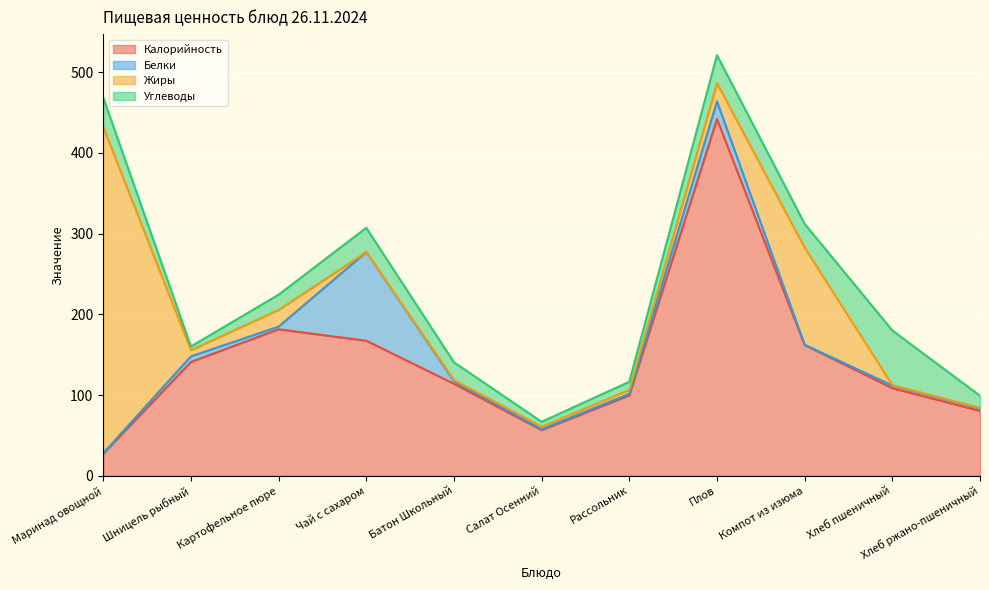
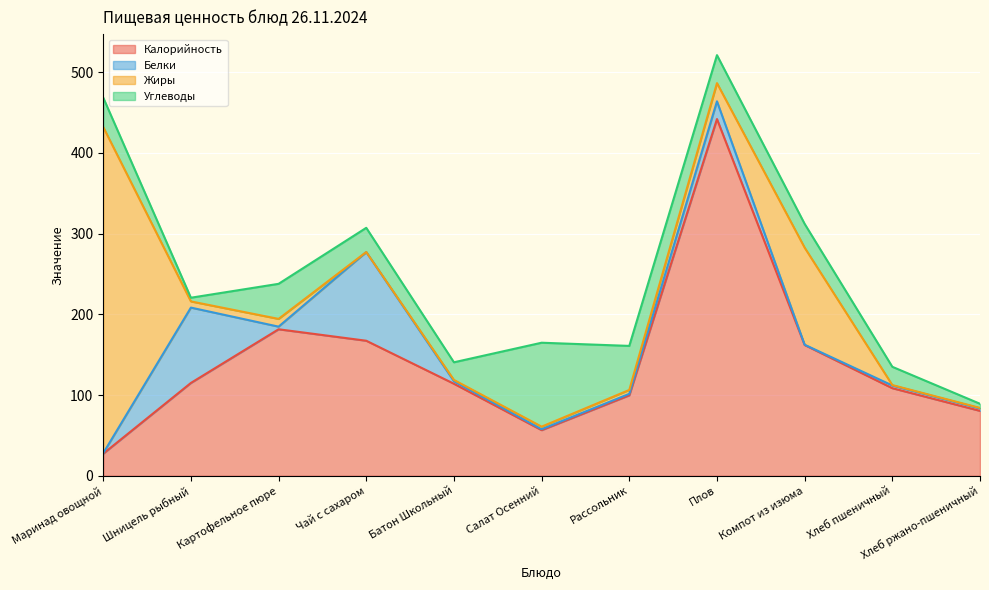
  {
    "Калорийность": {
-     "Шницель рыбный": 140,
+     "Шницель рыбный": 120,
      "Картофельное пюре": 180,
      "Чай с сахаром": 170,
      "Плов": 440,
      "Хлеб пшеничный": 110
    },
    "Белки": {
-     "Шницель рыбный": 10,
+     "Шницель рыбный": 90,
      "Картофельное пюре": 0,
      "Плов": 20
    },
    "Жиры": {
      "Маринад овощной": 400,
      "Шницель рыбный": 10,
-     "Картофельное пюре": 20,
+     "Картофельное пюре": 10,
      "Салат Осенний": 0,
      "Рассольник": 0,
      "Плов": 20,
      "Компот из изюма": 120
    },
    "Углеводы": {
      "Маринад овощной": 40,
      "Шницель рыбный": 0,
-     "Картофельное пюре": 20,
+     "Картофельное пюре": 40,
      "Чай с сахаром": 30,
      "Батон Школьный": 20,
-     "Салат Осенний": 10,
-     "Рассольник": 10,
+     "Салат Осенний": 100,
+     "Рассольник": 50,
      "Плов": 30,
      "Компот из изюма": 30,
-     "Хлеб пшеничный": 70,
-     "Хлеб ржано-пшеничный": 20
+     "Хлеб пшеничный": 20,
+     "Хлеб ржано-пшеничный": 10
    }
  }
